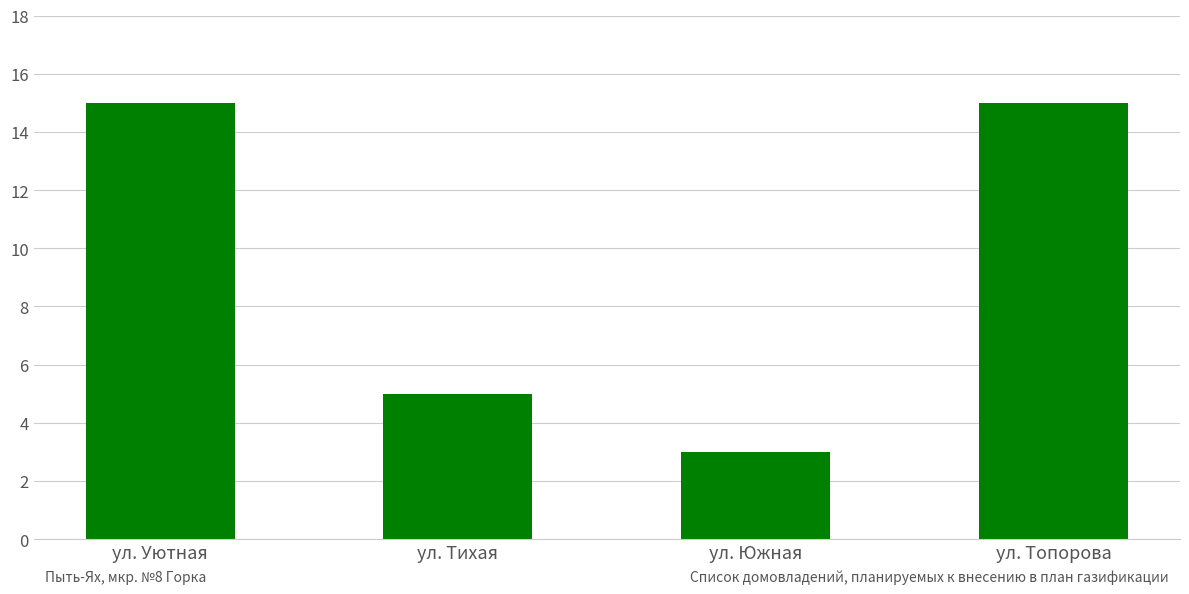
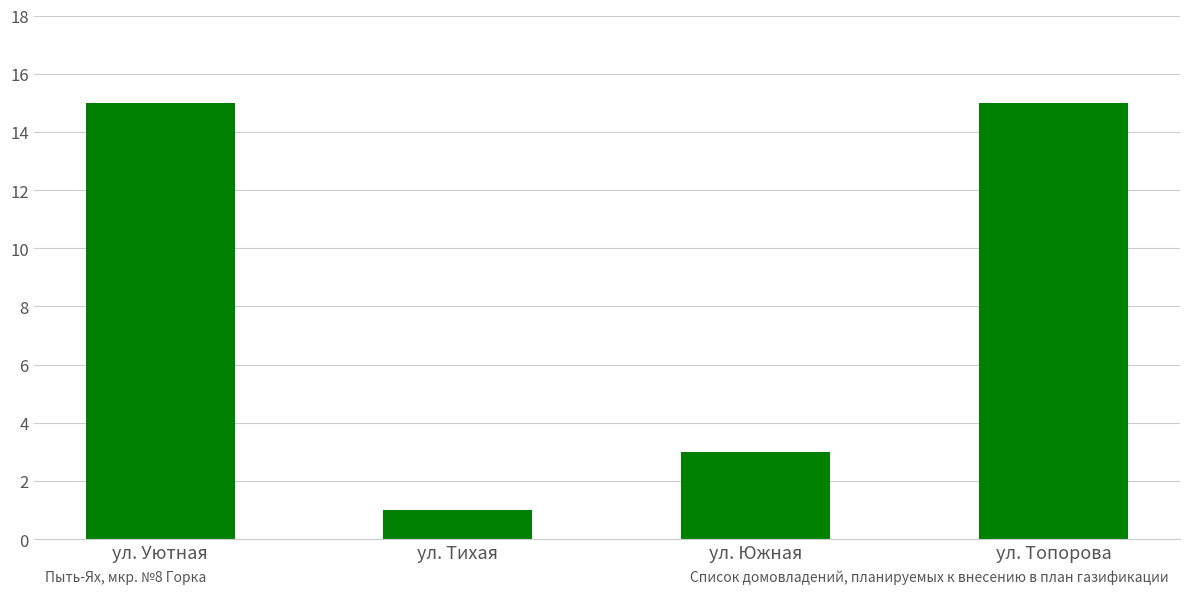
  {
    "ул. Уютная": 15,
-   "ул. Тихая": 5,
+   "ул. Тихая": 1,
    "ул. Южная": 3,
    "ул. Топорова": 15
  }
